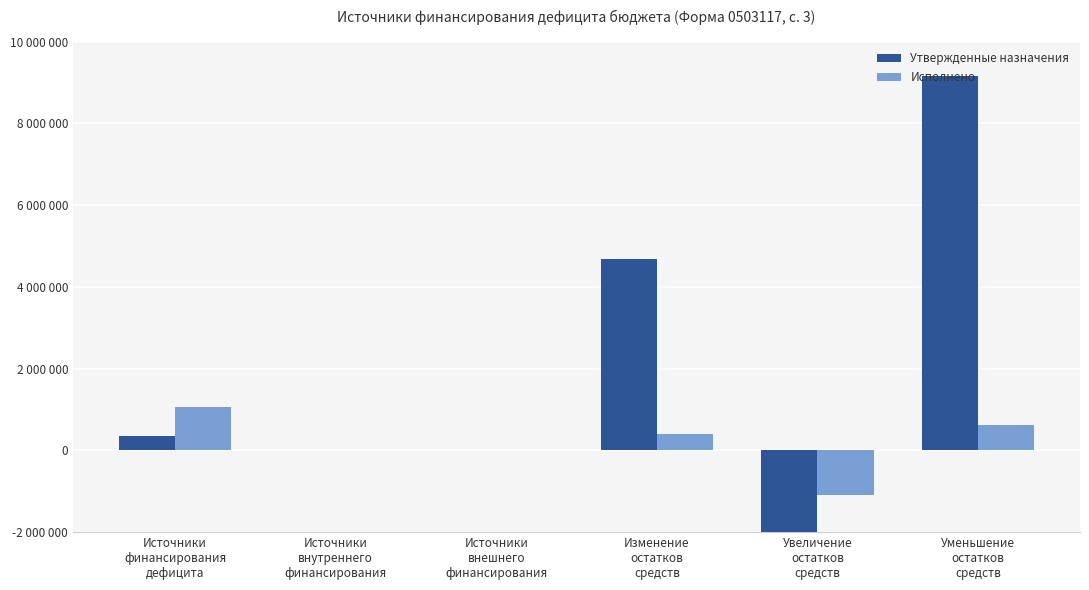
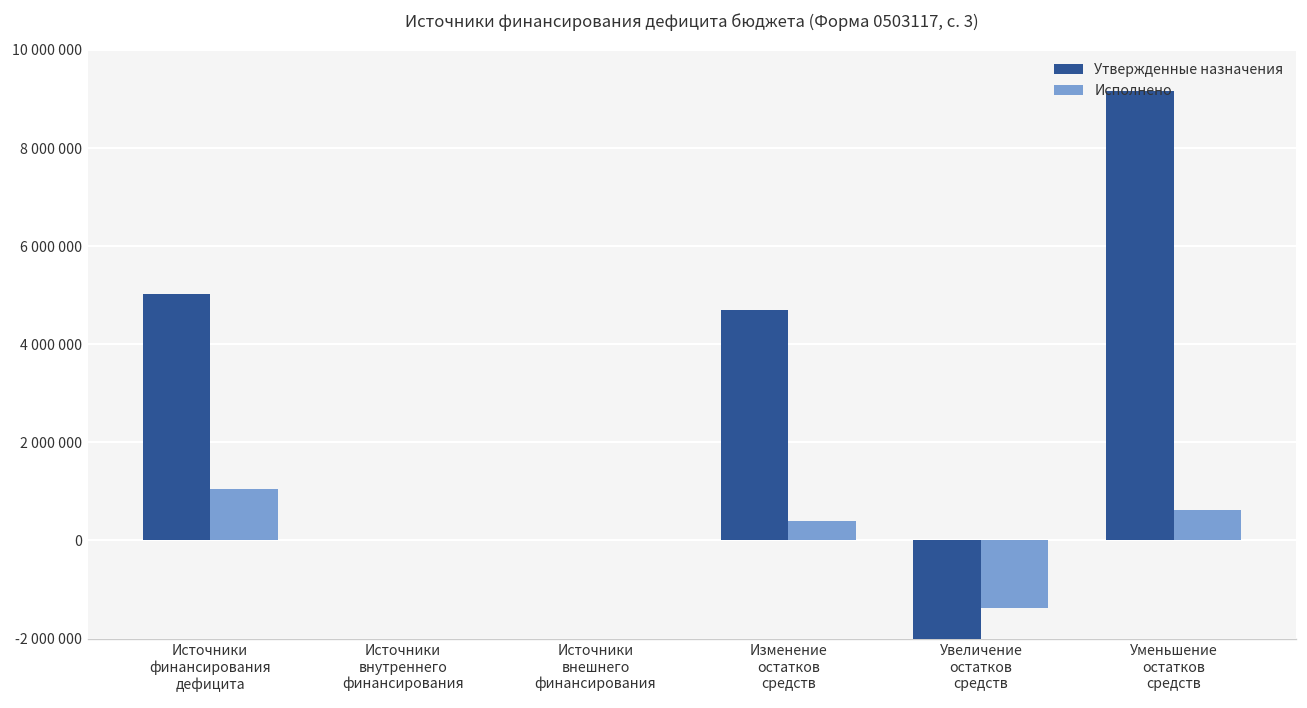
  {
    "Утвержденные назначения": {
-     "Источники финансирования дефицита": 400000,
+     "Источники финансирования дефицита": 5000000,
      "Источники внутреннего финансирования": 0,
      "Источники внешнего финансирования": 0,
      "Изменение остатков средств": 4700000,
      "Уменьшение остатков средств": 9200000
    },
    "Исполнено": {
      "Источники финансирования дефицита": 1100000,
      "Источники внутреннего финансирования": 0,
      "Источники внешнего финансирования": 0,
      "Изменение остатков средств": 400000,
-     "Увеличение остатков средств": -1100000,
+     "Увеличение остатков средств": -1400000,
      "Уменьшение остатков средств": 600000
    }
  }
